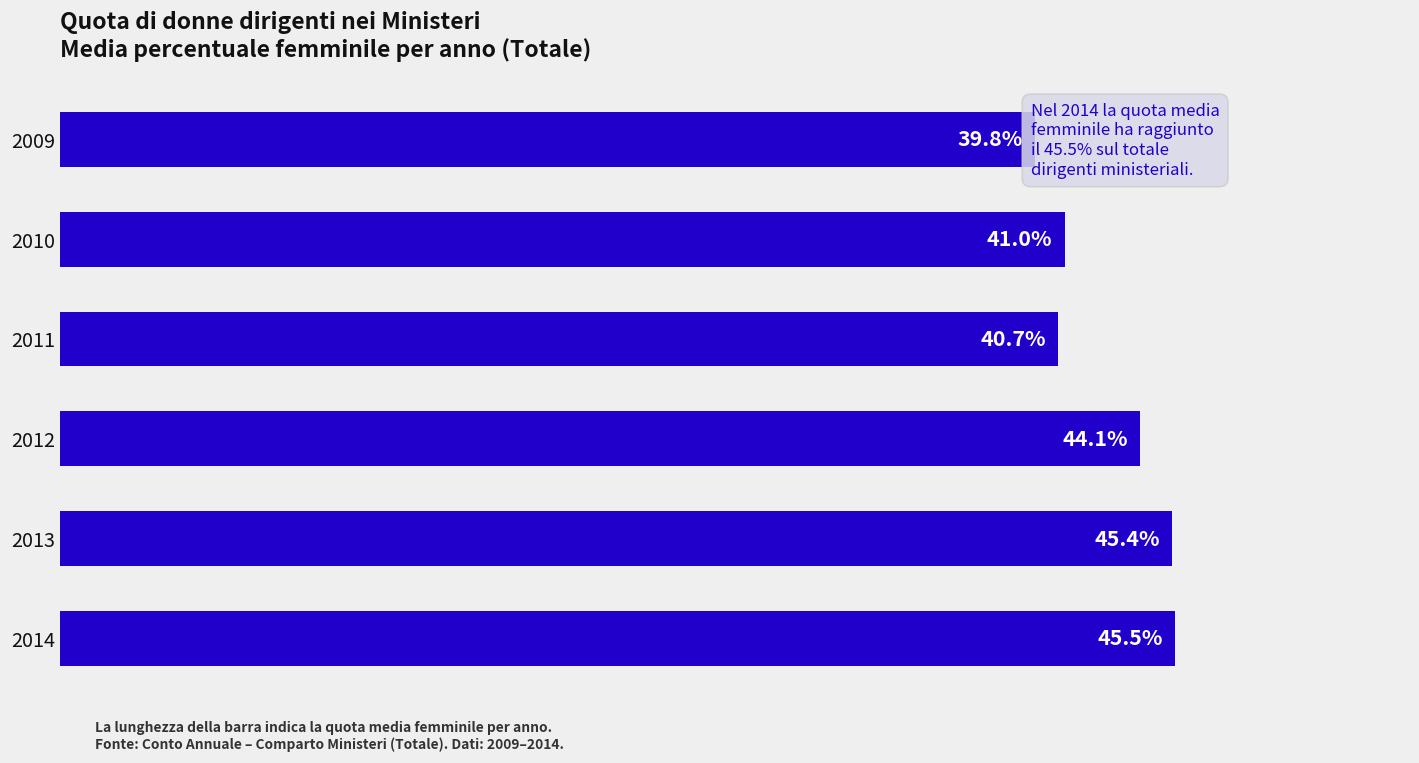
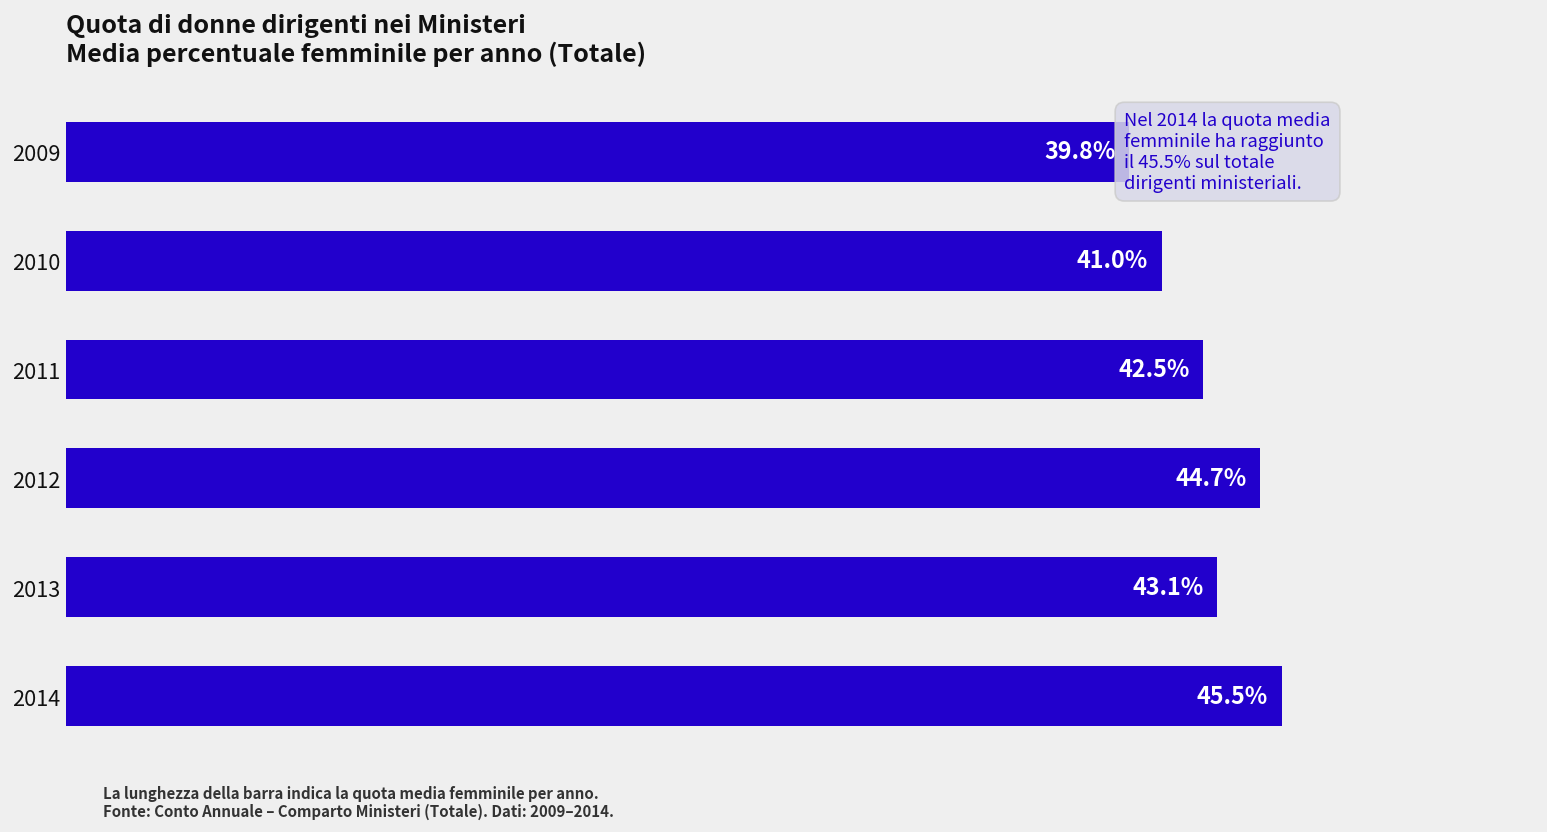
  {
    "2010": "41.0%",
-   "2011": "40.7%",
-   "2012": "44.1%",
-   "2013": "45.4%",
+   "2011": "42.5%",
+   "2012": "44.7%",
+   "2013": "43.1%",
    "2014": "45.5%"
  }
